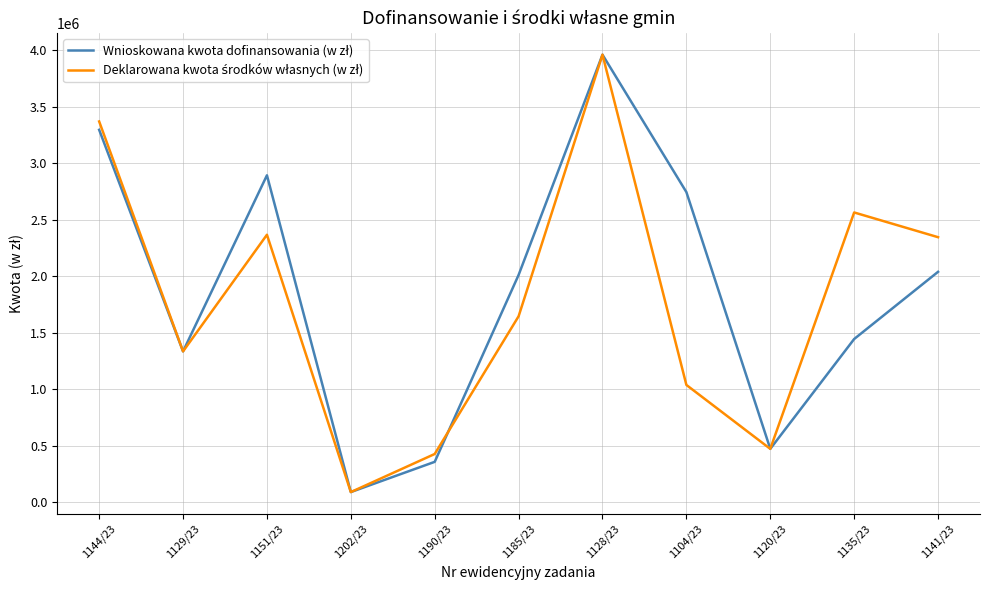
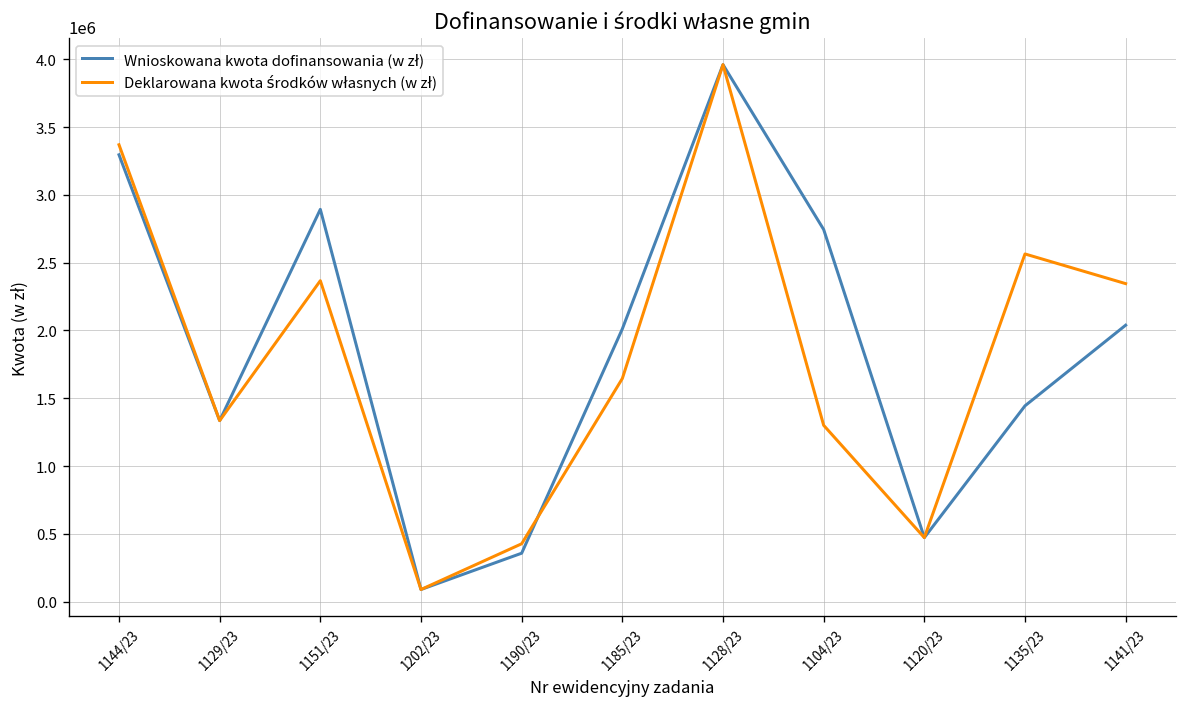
  {
    "Wnioskowana kwota dofinansowania (w zł)": {
      "1144/23": 3300000,
      "1151/23": 2890000,
      "1190/23": 360000,
      "1185/23": 2010000,
      "1104/23": 2740000,
      "1135/23": 1440000,
      "1141/23": 2040000
    },
    "Deklarowana kwota środków własnych (w zł)": {
      "1144/23": 3370000,
      "1151/23": 2370000,
      "1190/23": 430000,
      "1185/23": 1650000,
-     "1104/23": 1040000,
+     "1104/23": 1300000,
      "1135/23": 2560000,
      "1141/23": 2350000
    }
  }
